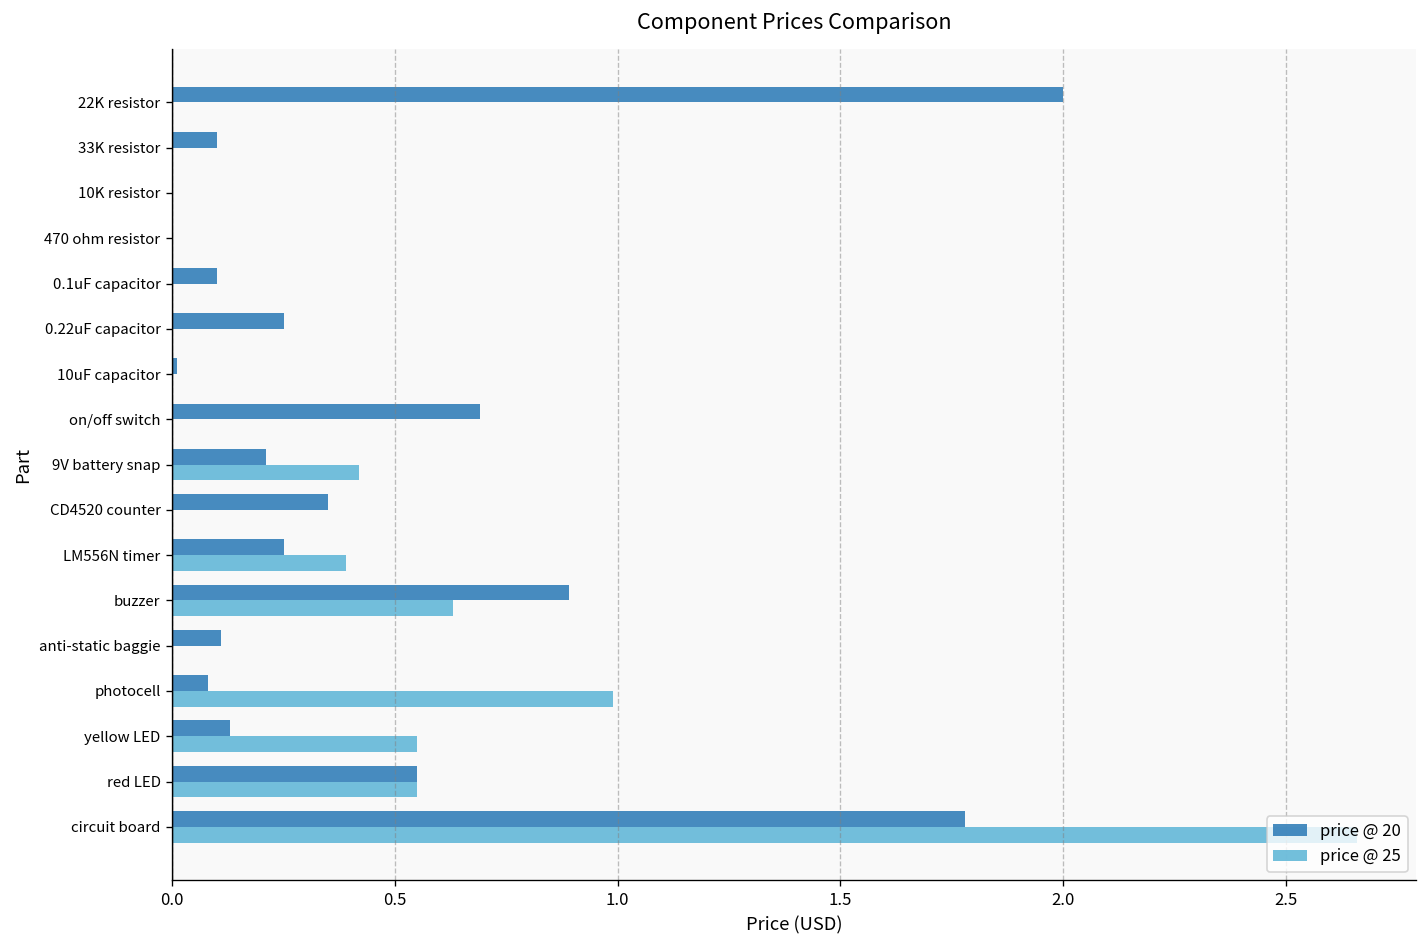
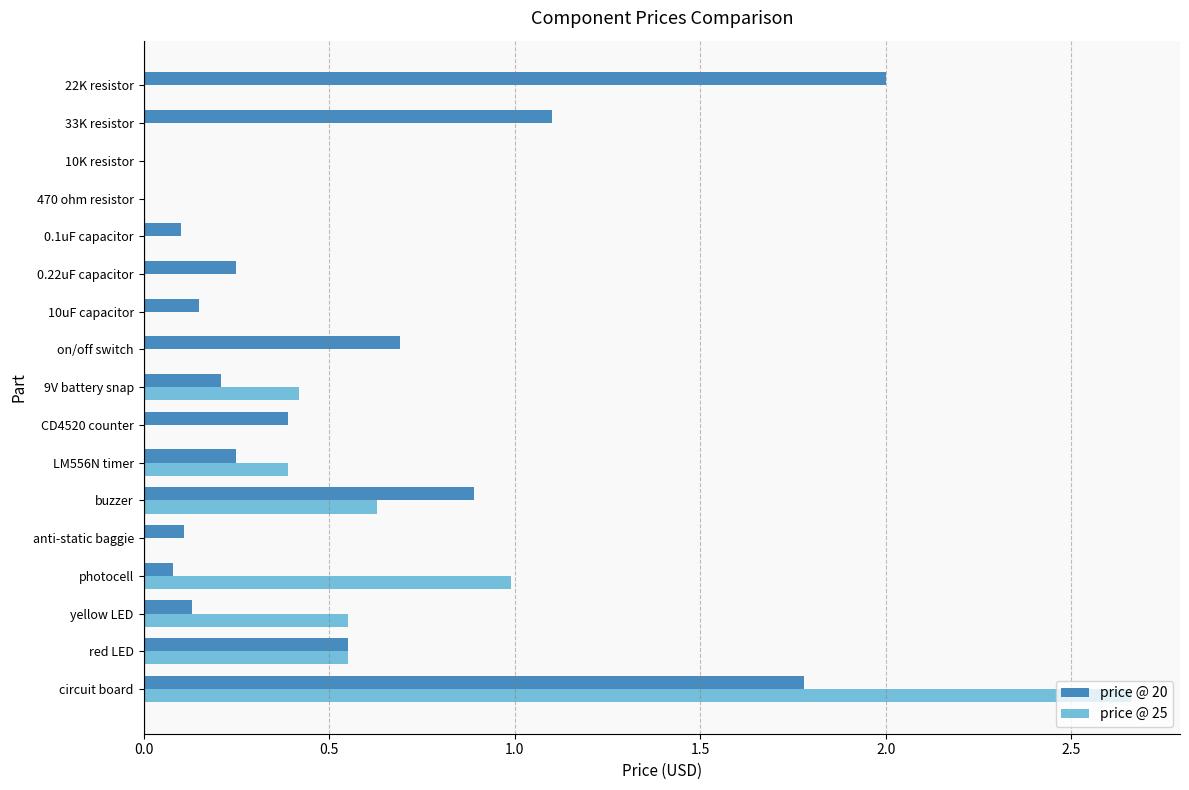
  {
    "price @ 20": {
      "22K resistor": 2.00,
-     "33K resistor": 0.1,
+     "33K resistor": 1.1,
      "10K resistor": 0.00,
      "470 ohm resistor": 0.00,
      "0.1uF capacitor": 0.10,
      "0.22uF capacitor": 0.25,
-     "10uF capacitor": 0.01,
+     "10uF capacitor": 0.15,
      "on/off switch": 0.69,
      "9V battery snap": 0.21,
-     "CD4520 counter": 0.35,
+     "CD4520 counter": 0.39,
      "LM556N timer": 0.25,
      "buzzer": 0.89,
      "anti-static baggie": 0.11,
      "photocell": 0.08,
      "yellow LED": 0.13,
      "red LED": 0.55,
      "circuit board": 1.78
    },
    "price @ 25": {
      "22K resistor": 0.00,
      "33K resistor": 0.00,
      "10K resistor": 0.00,
      "470 ohm resistor": 0.00,
      "0.1uF capacitor": 0.00,
      "0.22uF capacitor": 0.00,
      "10uF capacitor": 0.00,
      "on/off switch": 0.00,
      "9V battery snap": 0.42,
      "CD4520 counter": 0.00,
      "LM556N timer": 0.39,
      "buzzer": 0.63,
      "anti-static baggie": 0.00,
      "photocell": 0.99,
      "yellow LED": 0.55,
      "red LED": 0.55
    }
  }
